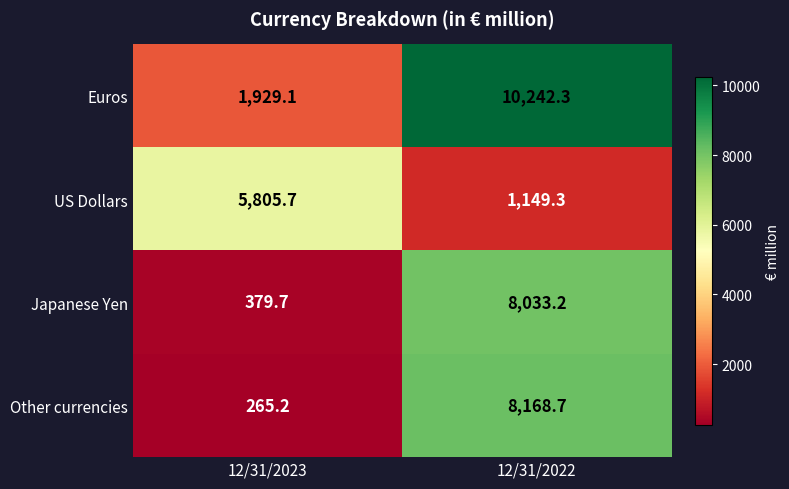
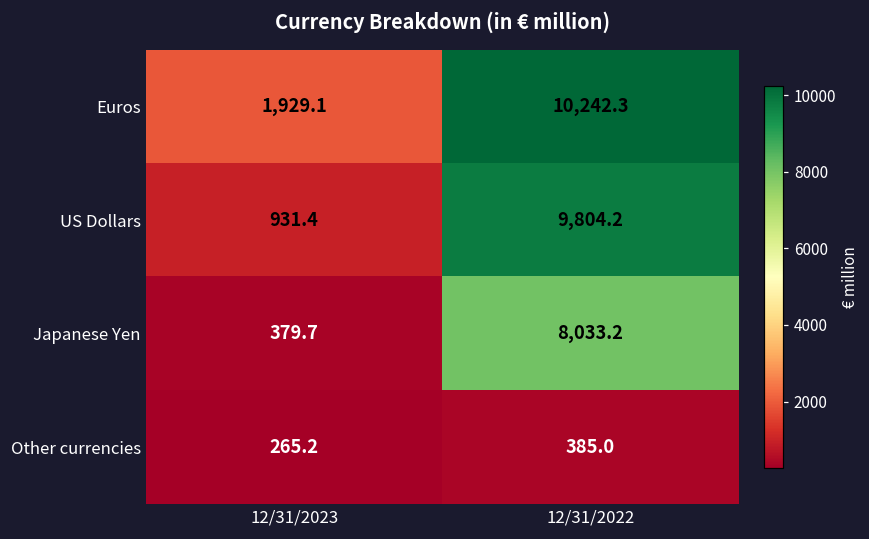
  {
    "Euros": {
      "12/31/2023": "1,929.1",
      "12/31/2022": "10,242.3"
    },
    "US Dollars": {
-     "12/31/2023": "5,805.7",
-     "12/31/2022": "1,149.3"
+     "12/31/2023": "931.4",
+     "12/31/2022": "9,804.2"
    },
    "Japanese Yen": {
      "12/31/2023": "379.7",
      "12/31/2022": "8,033.2"
    },
    "Other currencies": {
      "12/31/2023": "265.2",
-     "12/31/2022": "8,168.7"
+     "12/31/2022": "385.0"
    }
  }
